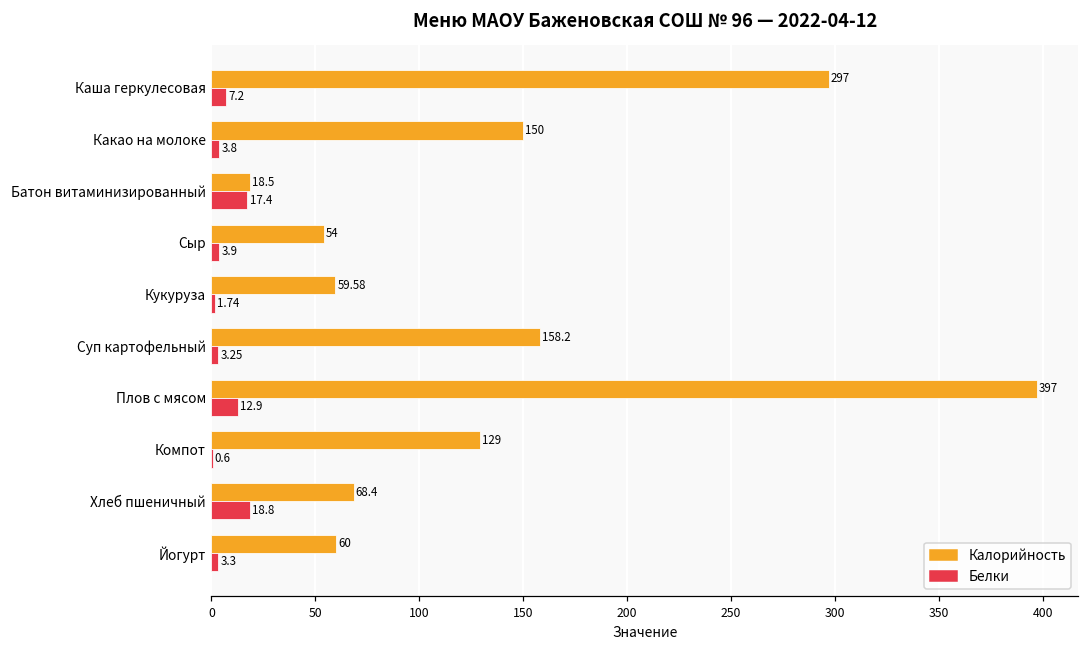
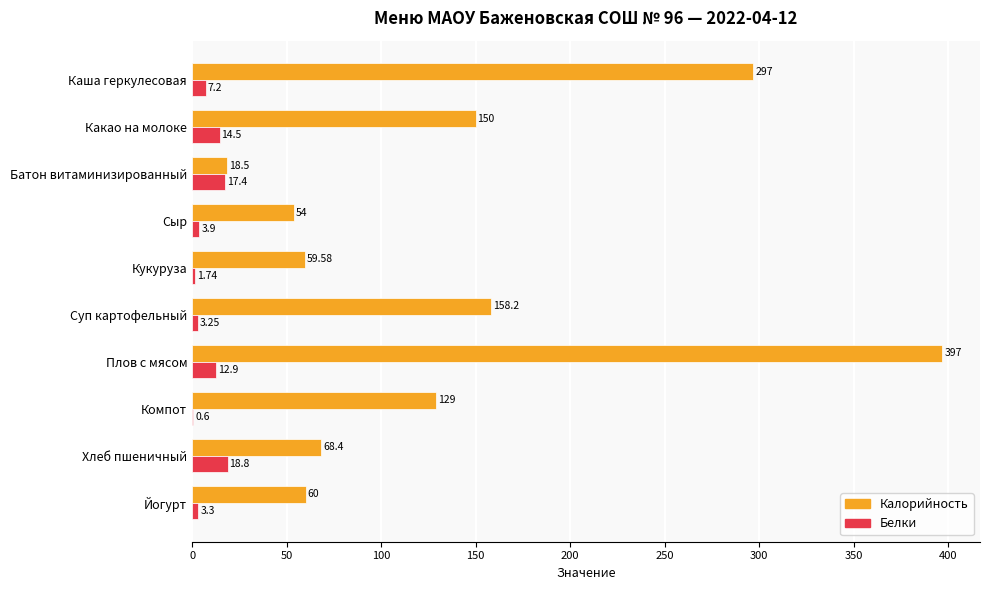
  {
    "Калорийность": {
      "Каша геркулесовая": 297,
      "Какао на молоке": 150,
      "Батон витаминизированный": 18.5,
      "Сыр": 54,
      "Кукуруза": 59.58,
      "Суп картофельный": 158.2,
      "Плов с мясом": 397,
      "Компот": 129,
      "Хлеб пшеничный": 68.4,
      "Йогурт": 60
    },
    "Белки": {
      "Каша геркулесовая": 7.2,
-     "Какао на молоке": 3.8,
+     "Какао на молоке": 14.5,
      "Батон витаминизированный": 17.4,
      "Сыр": 3.9,
      "Кукуруза": 1.74,
      "Суп картофельный": 3.25,
      "Плов с мясом": 12.9,
      "Компот": 0.6,
      "Хлеб пшеничный": 18.8,
      "Йогурт": 3.3
    }
  }
